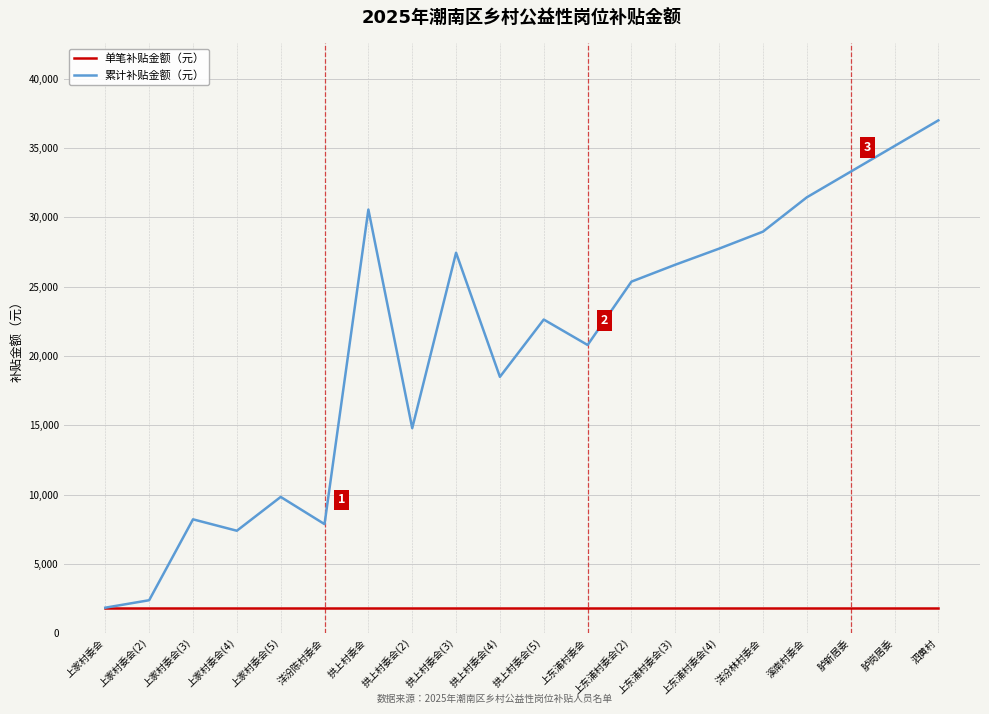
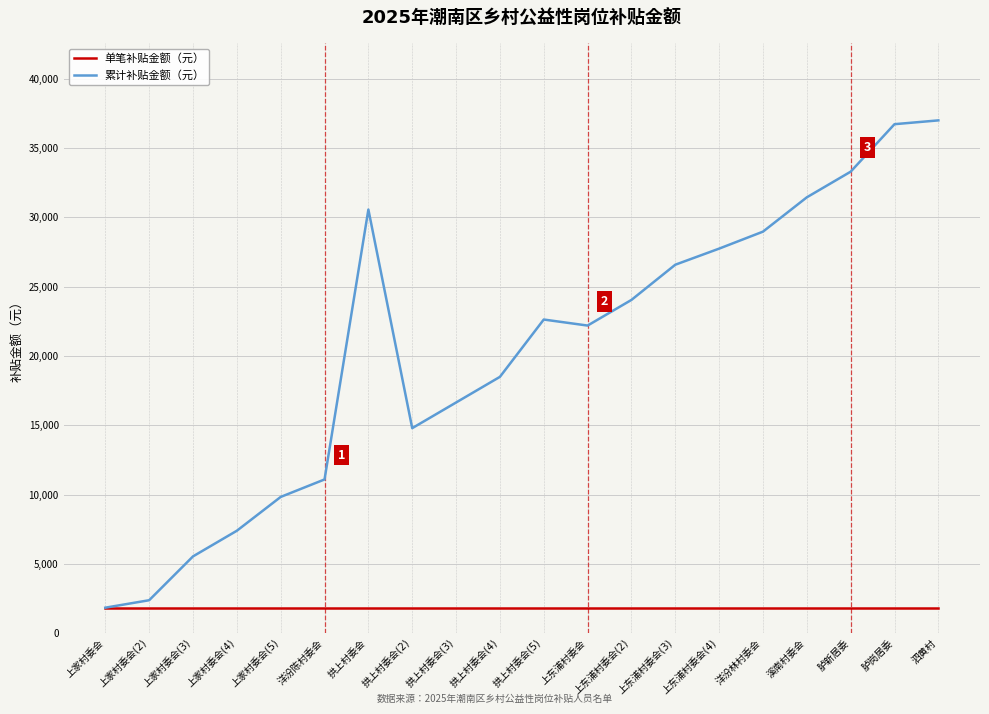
  {
    "单笔补贴金额（元）": {
      "上家村委会(2)": "1,900",
      "上家村委会(3)": "1,900",
      "上家村委会(4)": "1,900",
      "上家村委会(5)": "1,900",
      "洋汾陈村委会": "1,900",
      "拱上村委会": "1,900",
      "拱上村委会(2)": "1,900",
      "拱上村委会(3)": "1,900",
      "拱上村委会(4)": "1,900",
      "拱上村委会(5)": "1,900",
      "上东浦村委会": "1,900",
      "上东浦村委会(2)": "1,900",
      "上东浦村委会(3)": "1,900",
      "上东浦村委会(4)": "1,900",
      "洋汾林村委会": "1,900",
      "溪南村委会": "1,900",
      "胪新居委": "1,900",
      "胪岗居委": "1,900",
      "泗黄村": "1,900"
    },
    "累计补贴金额（元）": {
      "上家村委会(2)": "2,400",
-     "上家村委会(3)": "8,200",
+     "上家村委会(3)": "5,600",
      "上家村委会(4)": "7,400",
      "上家村委会(5)": "9,800",
-     "洋汾陈村委会": "7,900",
+     "洋汾陈村委会": "11,100",
      "拱上村委会": "30,600",
      "拱上村委会(2)": "14,800",
-     "拱上村委会(3)": "27,500",
+     "拱上村委会(3)": "16,700",
      "拱上村委会(4)": "18,500",
      "拱上村委会(5)": "22,600",
-     "上东浦村委会": "20,800",
-     "上东浦村委会(2)": "25,400",
+     "上东浦村委会": "22,200",
+     "上东浦村委会(2)": "24,100",
      "上东浦村委会(3)": "26,600",
      "上东浦村委会(4)": "27,800",
      "洋汾林村委会": "29,000",
      "溪南村委会": "31,500",
-     "胪岗居委": "35,200",
+     "胪岗居委": "36,700",
      "泗黄村": "37,000"
    }
  }
